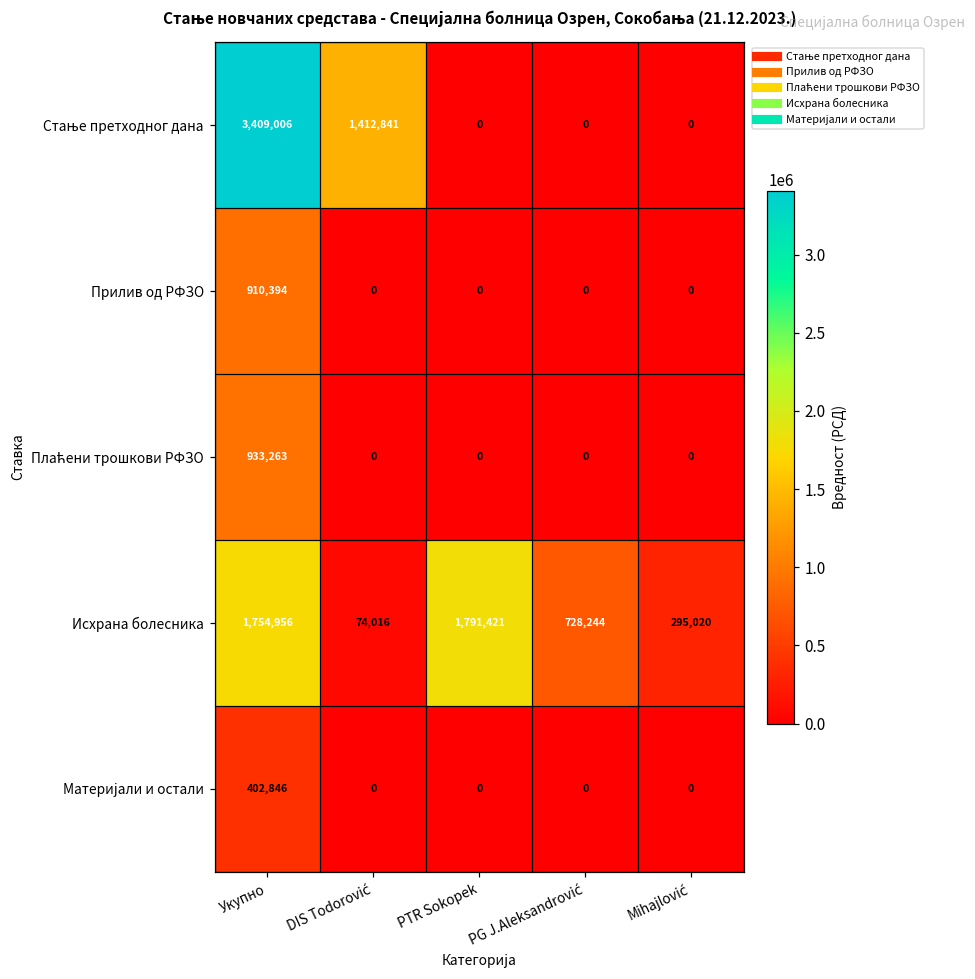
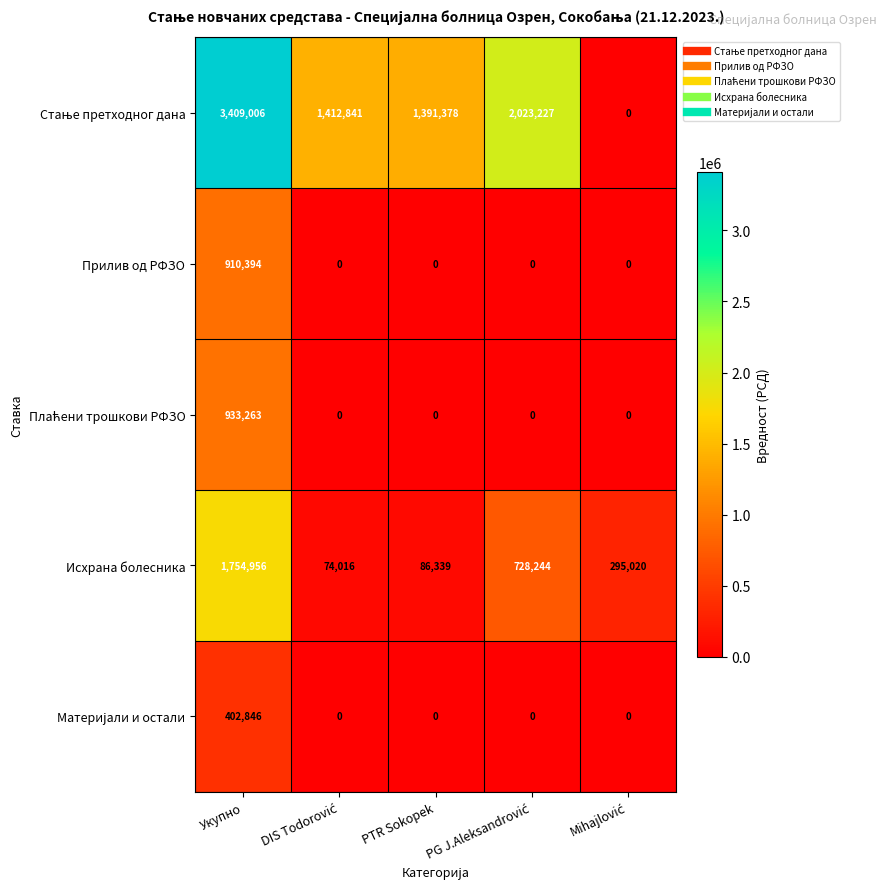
  {
    "Стање претходног дана": {
      "Укупно": "3,409,006",
      "DIS Todorović": "1,412,841",
-     "PTR Sokopek": "0",
-     "PG J.Aleksandrović": "0",
+     "PTR Sokopek": "1,391,378",
+     "PG J.Aleksandrović": "2,023,227",
      "Mihajlović": "0"
    },
    "Прилив од РФЗО": {
      "Укупно": "910,394",
      "DIS Todorović": "0",
      "PTR Sokopek": "0",
      "PG J.Aleksandrović": "0",
      "Mihajlović": "0"
    },
    "Плаћени трошкови РФЗО": {
      "Укупно": "933,263",
      "DIS Todorović": "0",
      "PTR Sokopek": "0",
      "PG J.Aleksandrović": "0",
      "Mihajlović": "0"
    },
    "Исхрана болесника": {
      "Укупно": "1,754,956",
      "DIS Todorović": "74,016",
-     "PTR Sokopek": "1,791,421",
+     "PTR Sokopek": "86,339",
      "PG J.Aleksandrović": "728,244",
      "Mihajlović": "295,020"
    },
    "Материјали и остали": {
      "Укупно": "402,846",
      "DIS Todorović": "0",
      "PTR Sokopek": "0",
      "PG J.Aleksandrović": "0",
      "Mihajlović": "0"
    }
  }
